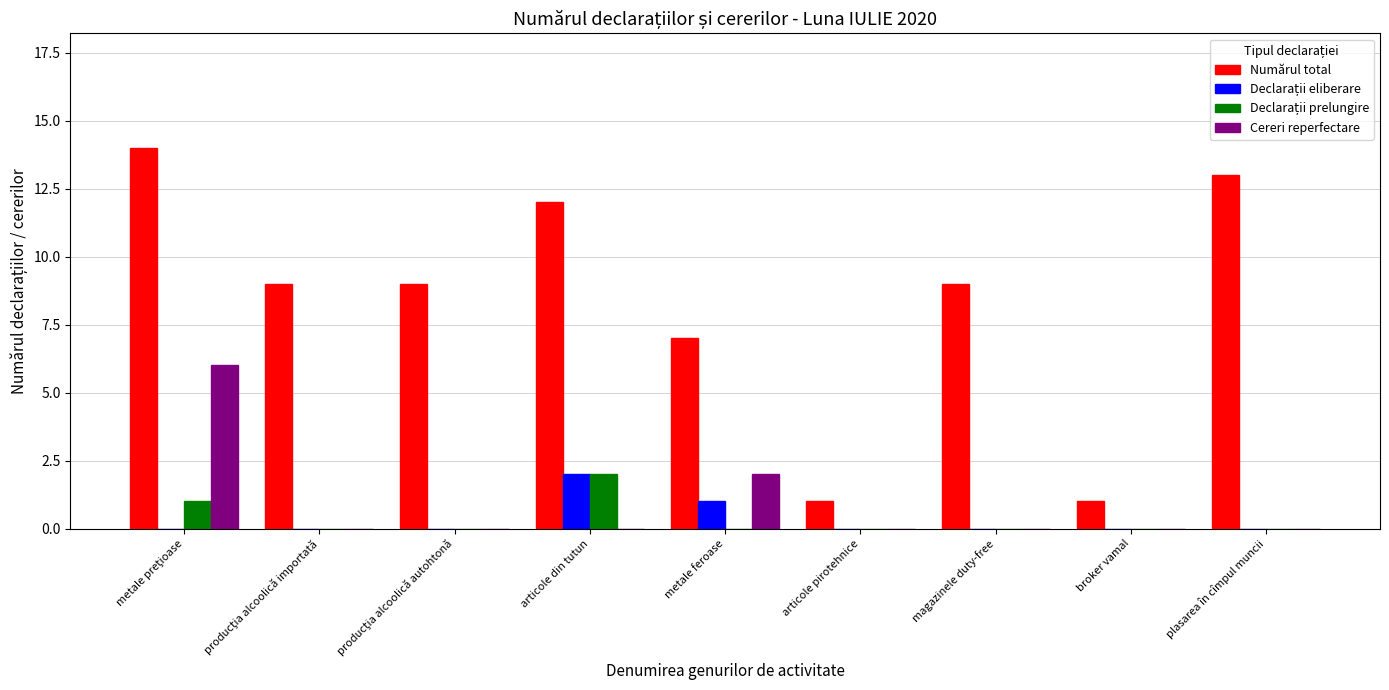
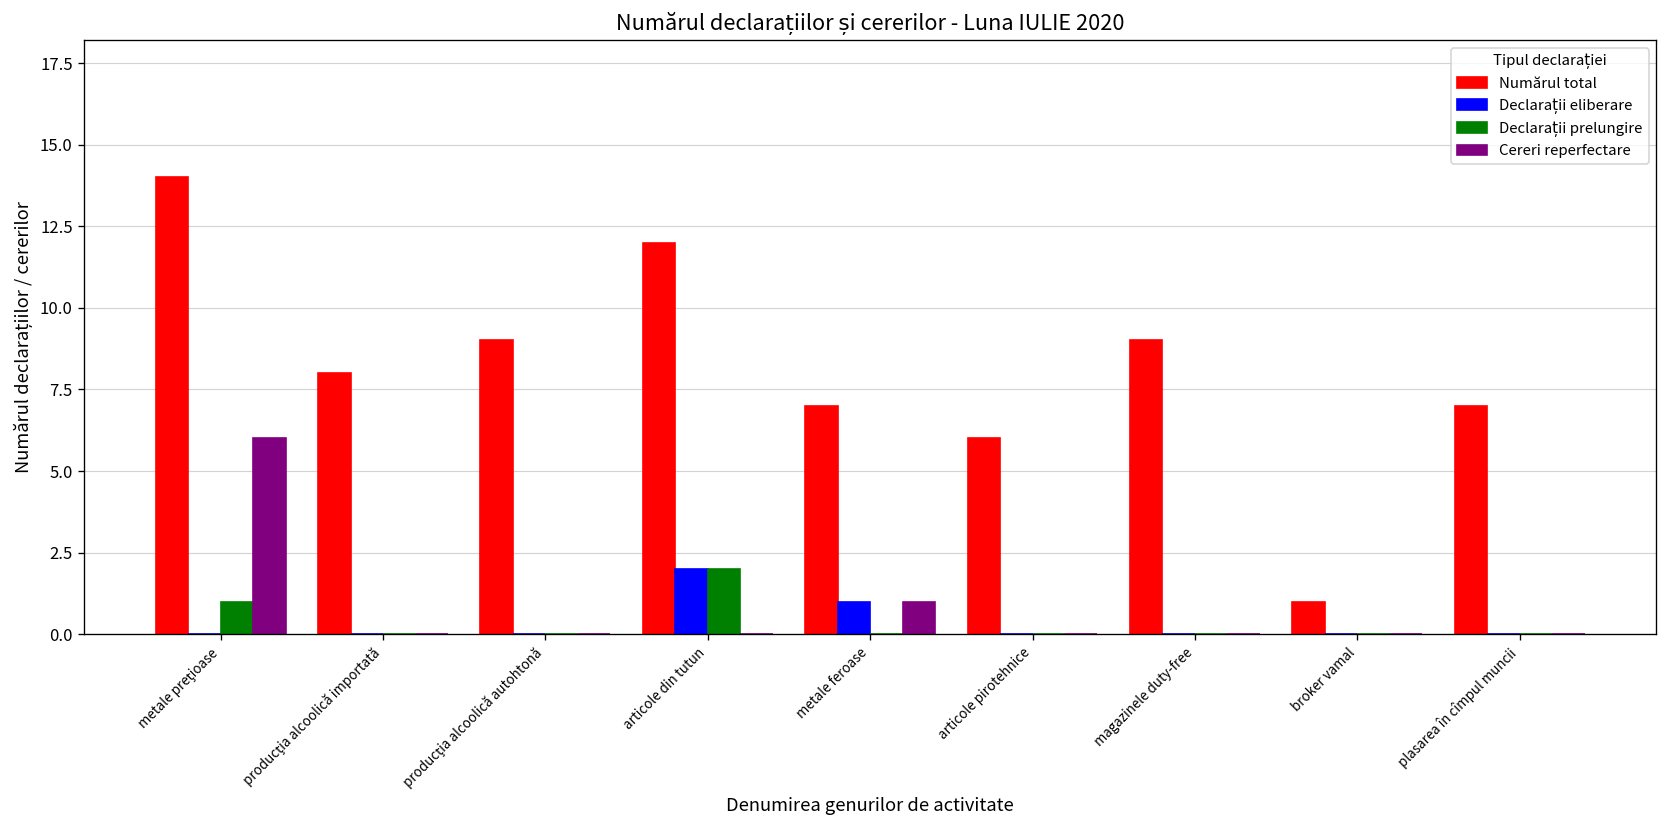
  {
    "Numărul total": {
      "metale preţioase": 14,
-     "producţia alcoolică importată": 9,
+     "producţia alcoolică importată": 8,
      "producţia alcoolică autohtonă": 9,
      "articole din tutun": 12,
      "metale feroase": 7,
-     "articole pirotehnice": 1,
+     "articole pirotehnice": 6,
      "magazinele duty-free": 9,
      "broker vamal": 1,
-     "plasarea în cîmpul muncii": 13
+     "plasarea în cîmpul muncii": 7
    },
    "Declarații eliberare": {
      "metale preţioase": 0,
      "producţia alcoolică importată": 0,
      "producţia alcoolică autohtonă": 0,
      "articole din tutun": 2,
      "metale feroase": 1,
      "articole pirotehnice": 0,
      "magazinele duty-free": 0,
      "broker vamal": 0,
      "plasarea în cîmpul muncii": 0
    },
    "Declarații prelungire": {
      "metale preţioase": 1,
      "producţia alcoolică importată": 0,
      "producţia alcoolică autohtonă": 0,
      "articole din tutun": 2,
      "metale feroase": 0,
      "articole pirotehnice": 0,
      "magazinele duty-free": 0,
      "broker vamal": 0,
      "plasarea în cîmpul muncii": 0
    },
    "Cereri reperfectare": {
      "metale preţioase": 6,
      "producţia alcoolică importată": 0,
      "producţia alcoolică autohtonă": 0,
      "articole din tutun": 0,
-     "metale feroase": 2,
+     "metale feroase": 1,
      "articole pirotehnice": 0,
      "magazinele duty-free": 0,
      "broker vamal": 0,
      "plasarea în cîmpul muncii": 0
    }
  }
